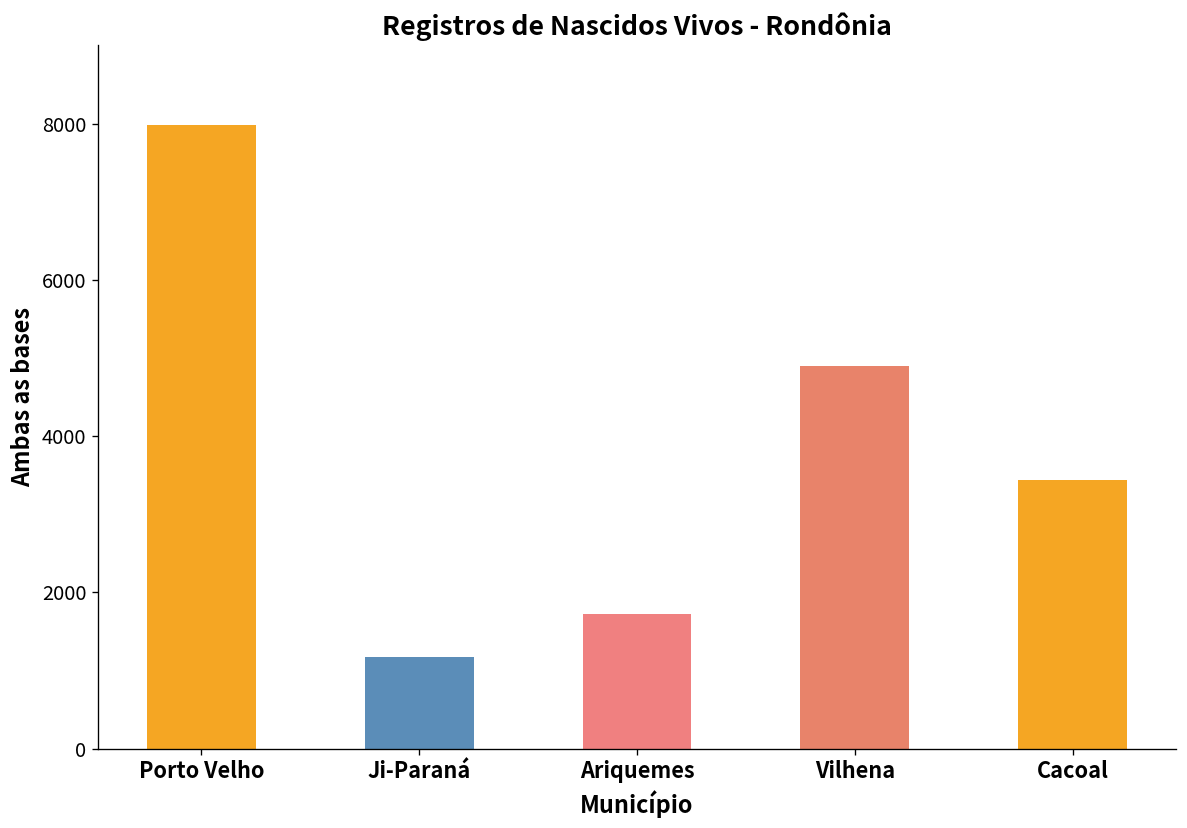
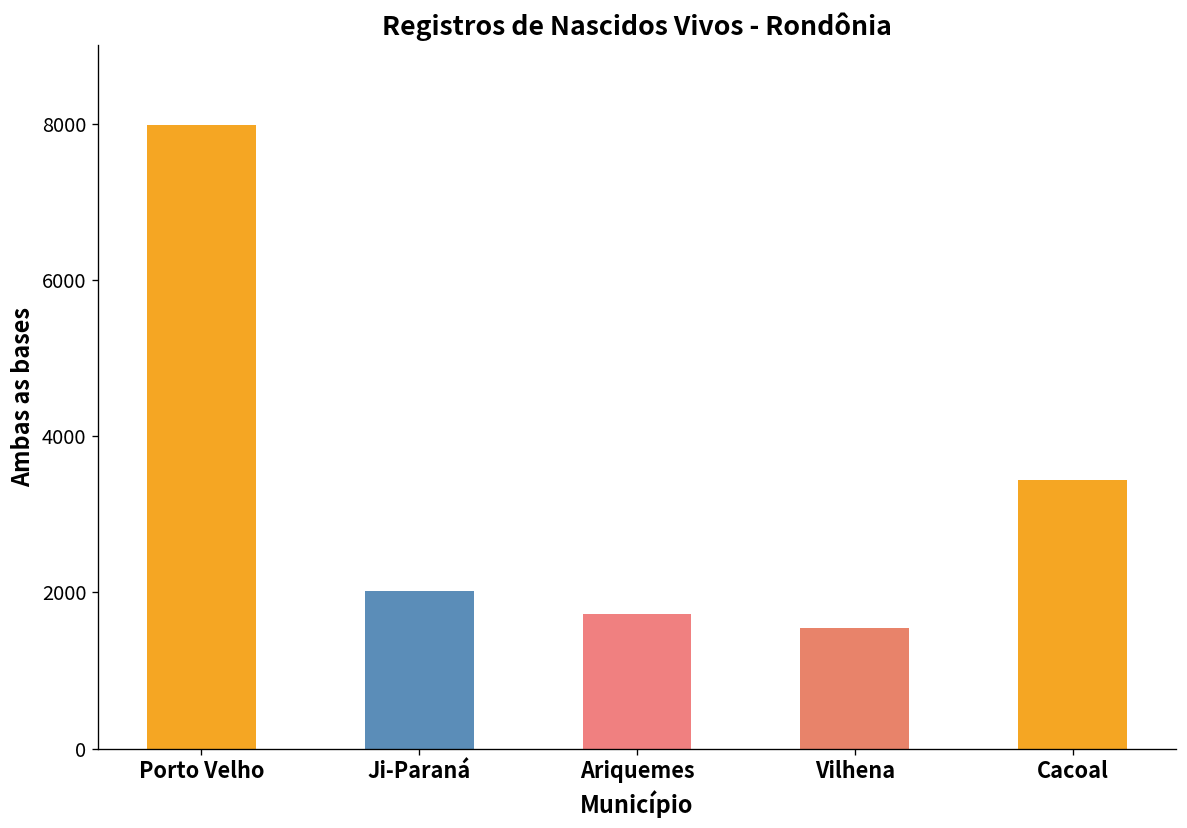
  {
    "Porto Velho": 8000,
-   "Ji-Paraná": 1200,
+   "Ji-Paraná": 2000,
    "Ariquemes": 1700,
-   "Vilhena": 4900,
+   "Vilhena": 1500,
    "Cacoal": 3400
  }
